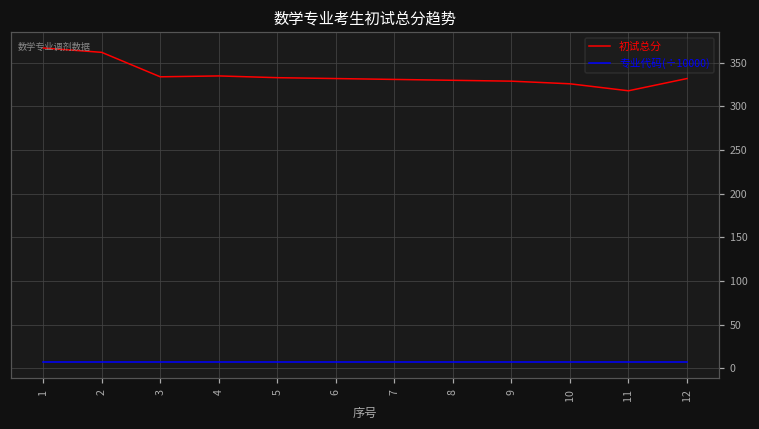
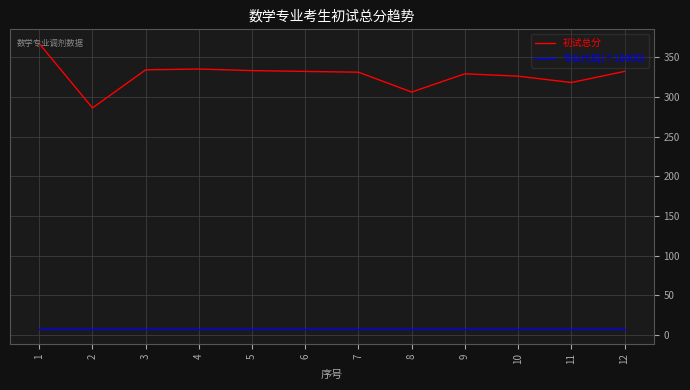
  {
    "初试总分": {
      "1": 370,
-     "2": 360,
+     "2": 290,
      "3": 330,
      "4": 340,
      "5": 330,
      "6": 330,
      "7": 330,
-     "8": 330,
+     "8": 310,
      "9": 330,
      "10": 330,
      "11": 320,
      "12": 330
    },
    "专业代码(÷10000)": {
      "1": 10,
      "2": 10,
      "3": 10,
      "4": 10,
      "5": 10,
      "6": 10,
      "7": 10,
      "8": 10,
      "9": 10,
      "10": 10,
      "11": 10,
      "12": 10
    }
  }
